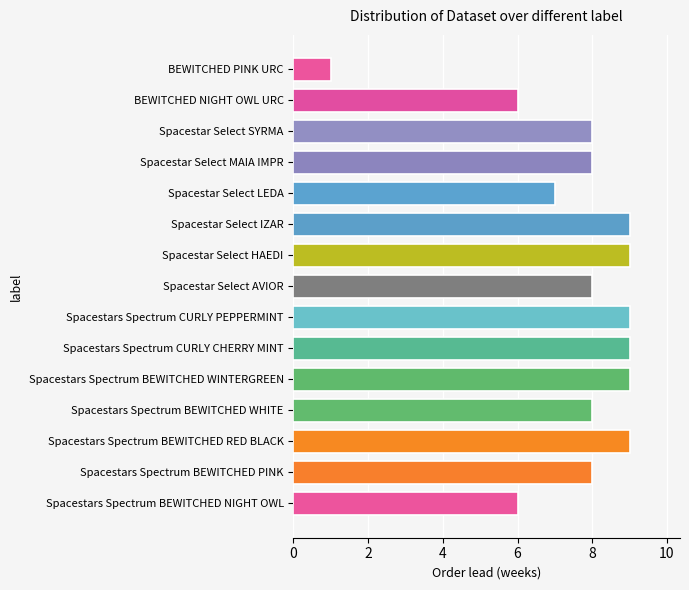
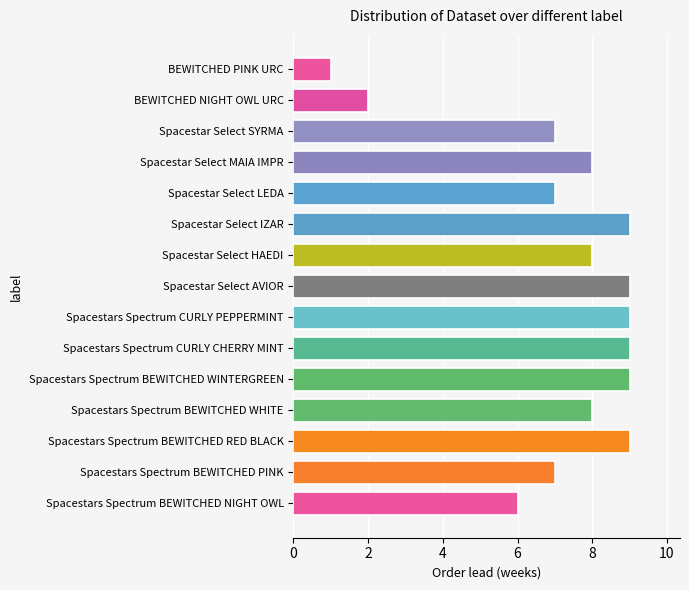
  {
    "BEWITCHED PINK URC": 1,
-   "BEWITCHED NIGHT OWL URC": 6,
-   "Spacestar Select SYRMA": 8,
+   "BEWITCHED NIGHT OWL URC": 2,
+   "Spacestar Select SYRMA": 7,
    "Spacestar Select MAIA IMPR": 8,
    "Spacestar Select LEDA": 7,
    "Spacestar Select IZAR": 9,
-   "Spacestar Select HAEDI": 9,
-   "Spacestar Select AVIOR": 8,
+   "Spacestar Select HAEDI": 8,
+   "Spacestar Select AVIOR": 9,
    "Spacestars Spectrum CURLY PEPPERMINT": 9,
    "Spacestars Spectrum CURLY CHERRY MINT": 9,
    "Spacestars Spectrum BEWITCHED WINTERGREEN": 9,
    "Spacestars Spectrum BEWITCHED WHITE": 8,
    "Spacestars Spectrum BEWITCHED RED BLACK": 9,
-   "Spacestars Spectrum BEWITCHED PINK": 8,
+   "Spacestars Spectrum BEWITCHED PINK": 7,
    "Spacestars Spectrum BEWITCHED NIGHT OWL": 6
  }
